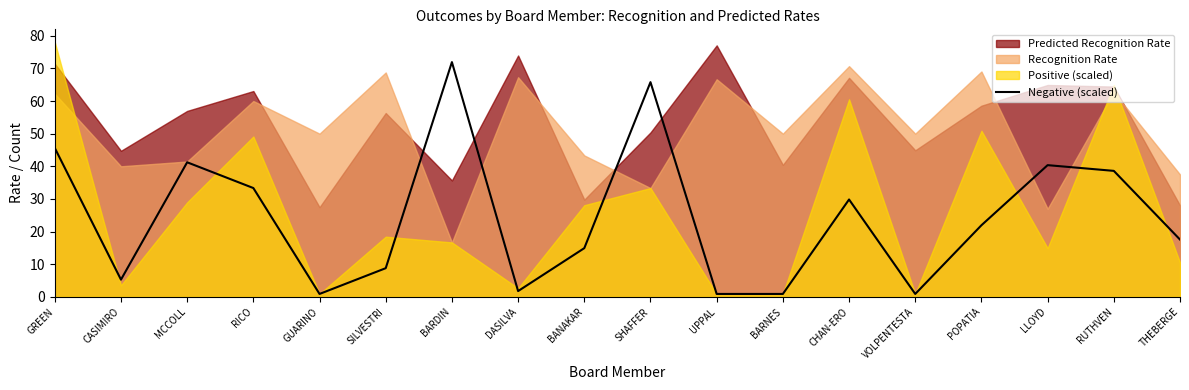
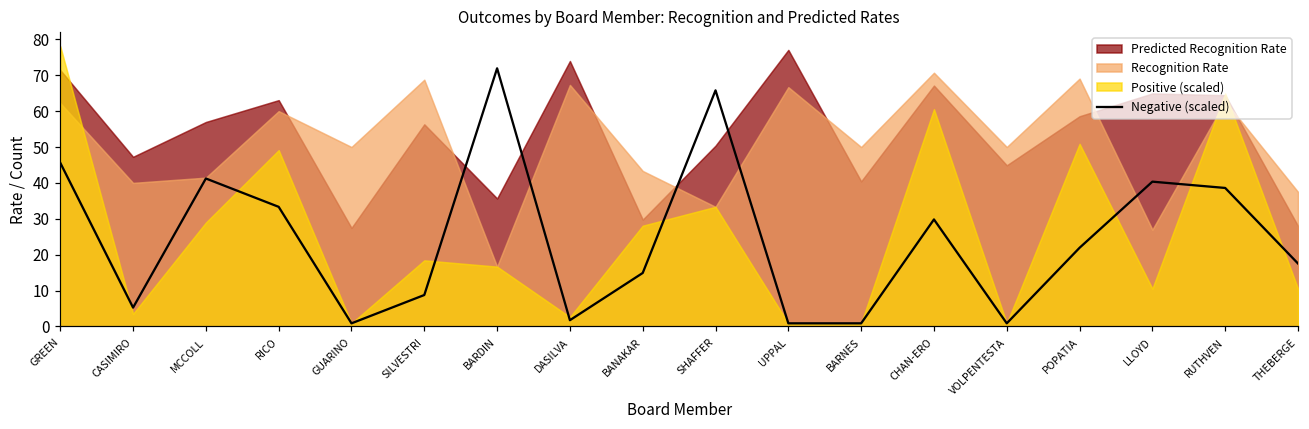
  {
    "Negative (scaled)": {
      "GREEN": 46,
      "CASIMIRO": 5,
      "RICO": 33,
      "SILVESTRI": 9,
      "BARDIN": 72,
      "DASILVA": 2,
      "BANAKAR": 15,
      "SHAFFER": 66,
      "CHAN-ERO": 30,
      "POPATIA": 22,
      "LLOYD": 40,
      "RUTHVEN": 39,
      "THEBERGE": 18
    },
    "Predicted Recognition Rate": {
      "GREEN": 71,
-     "CASIMIRO": 45,
+     "CASIMIRO": 47,
      "MCCOLL": 57,
      "RICO": 63,
      "GUARINO": 27,
      "SILVESTRI": 56,
      "BARDIN": 36,
      "DASILVA": 74,
      "BANAKAR": 30,
      "SHAFFER": 50,
      "UPPAL": 77,
      "BARNES": 40,
      "CHAN-ERO": 67,
      "VOLPENTESTA": 45,
      "POPATIA": 59,
      "THEBERGE": 28
    },
    "Recognition Rate": {
      "GREEN": 62,
      "CASIMIRO": 40,
      "RICO": 60,
      "GUARINO": 50,
      "SILVESTRI": 69,
      "DASILVA": 67,
      "BANAKAR": 43,
      "UPPAL": 67,
      "BARNES": 50,
      "CHAN-ERO": 71,
      "VOLPENTESTA": 50,
      "POPATIA": 69,
      "LLOYD": 27,
      "THEBERGE": 38
    },
    "Positive (scaled)": {
      "GREEN": 78,
      "CASIMIRO": 4,
      "MCCOLL": 29,
      "RICO": 49,
      "SILVESTRI": 18,
      "DASILVA": 3,
      "BANAKAR": 28,
      "CHAN-ERO": 61,
      "POPATIA": 51,
-     "LLOYD": 15,
+     "LLOYD": 11,
      "THEBERGE": 11
    }
  }
